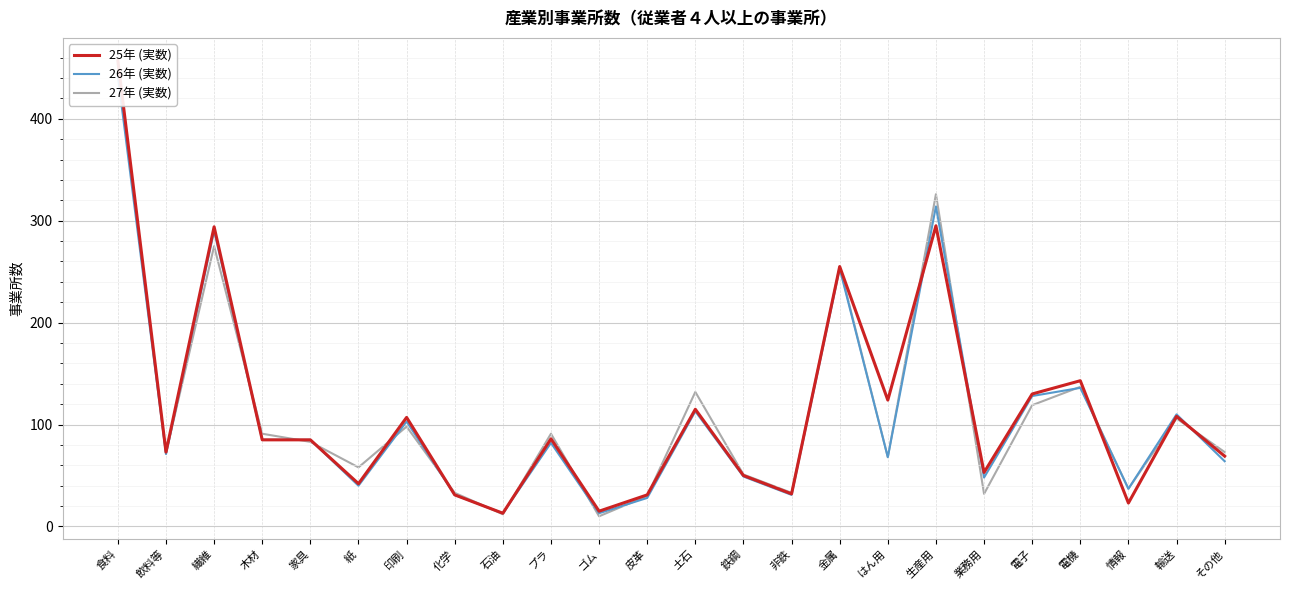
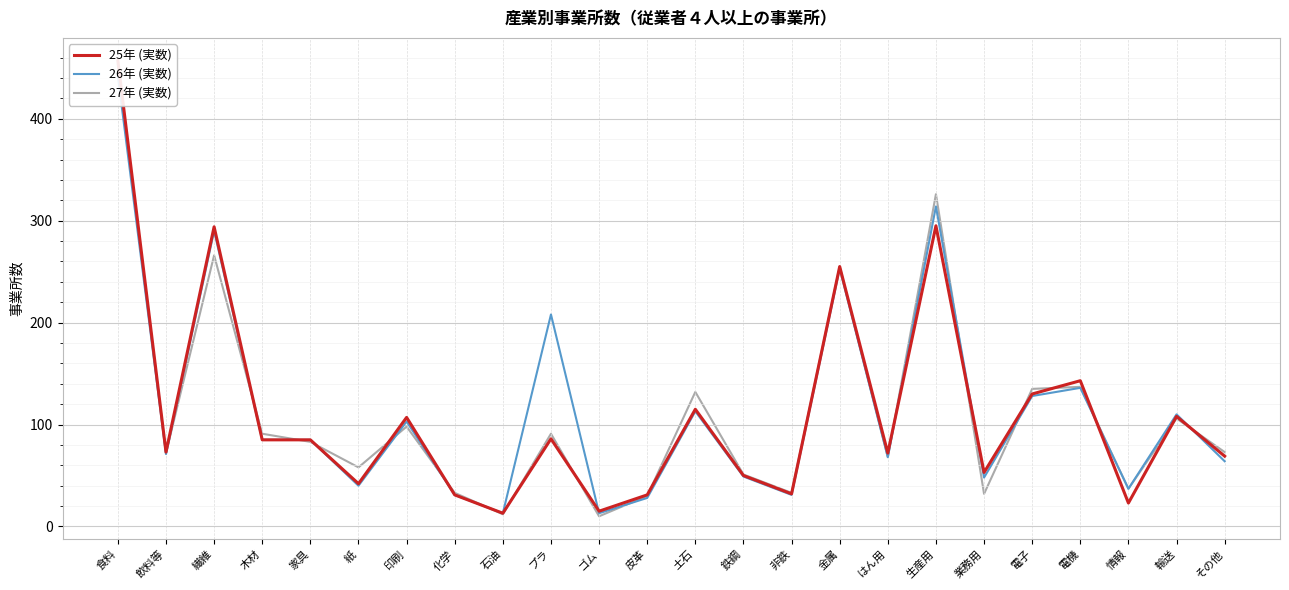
  {
    "25年 (実数)": {
      "繊維": 294,
      "印刷": 107,
      "プラ": 86,
-     "はん用": 124,
+     "はん用": 72,
      "生産用": 295,
      "業務用": 53,
      "電機": 143,
      "情報": 23,
      "その他": 69
    },
    "26年 (実数)": {
      "繊維": 290,
      "印刷": 103,
-     "プラ": 82,
+     "プラ": 208,
      "生産用": 314,
      "業務用": 48,
      "その他": 64
    },
    "27年 (実数)": {
-     "繊維": 275,
+     "繊維": 266,
      "木材": 91,
      "紙": 58,
      "印刷": 98,
      "プラ": 91,
      "ゴム": 10,
      "土石": 132,
      "生産用": 326,
      "業務用": 32,
-     "電子": 119,
+     "電子": 135,
      "その他": 73
    }
  }
